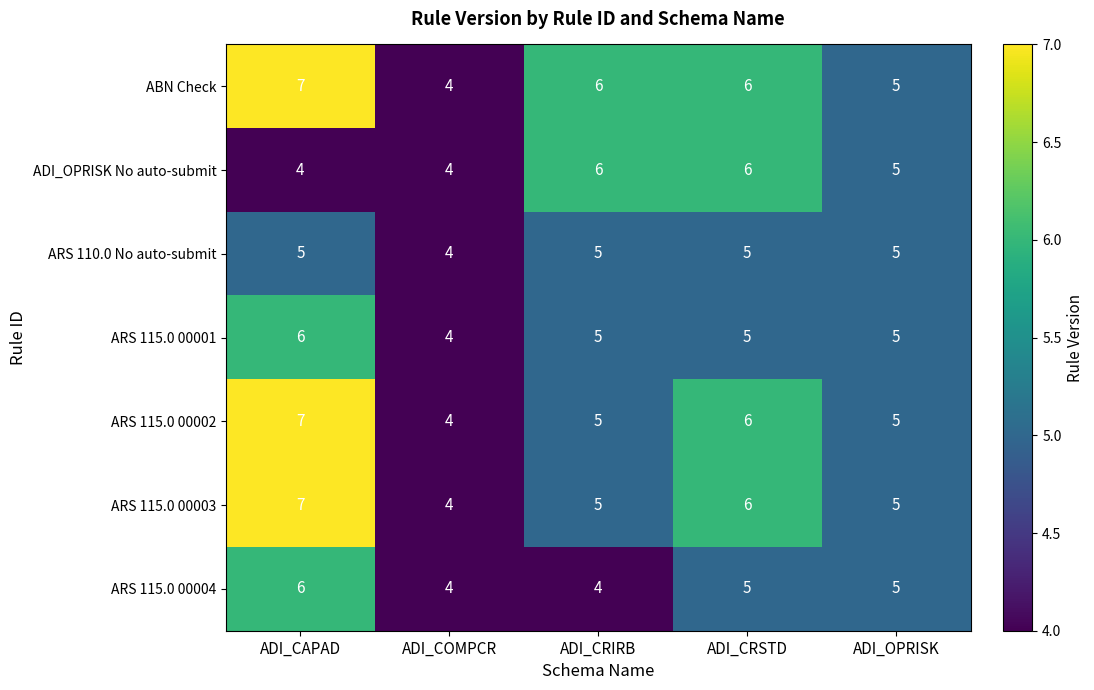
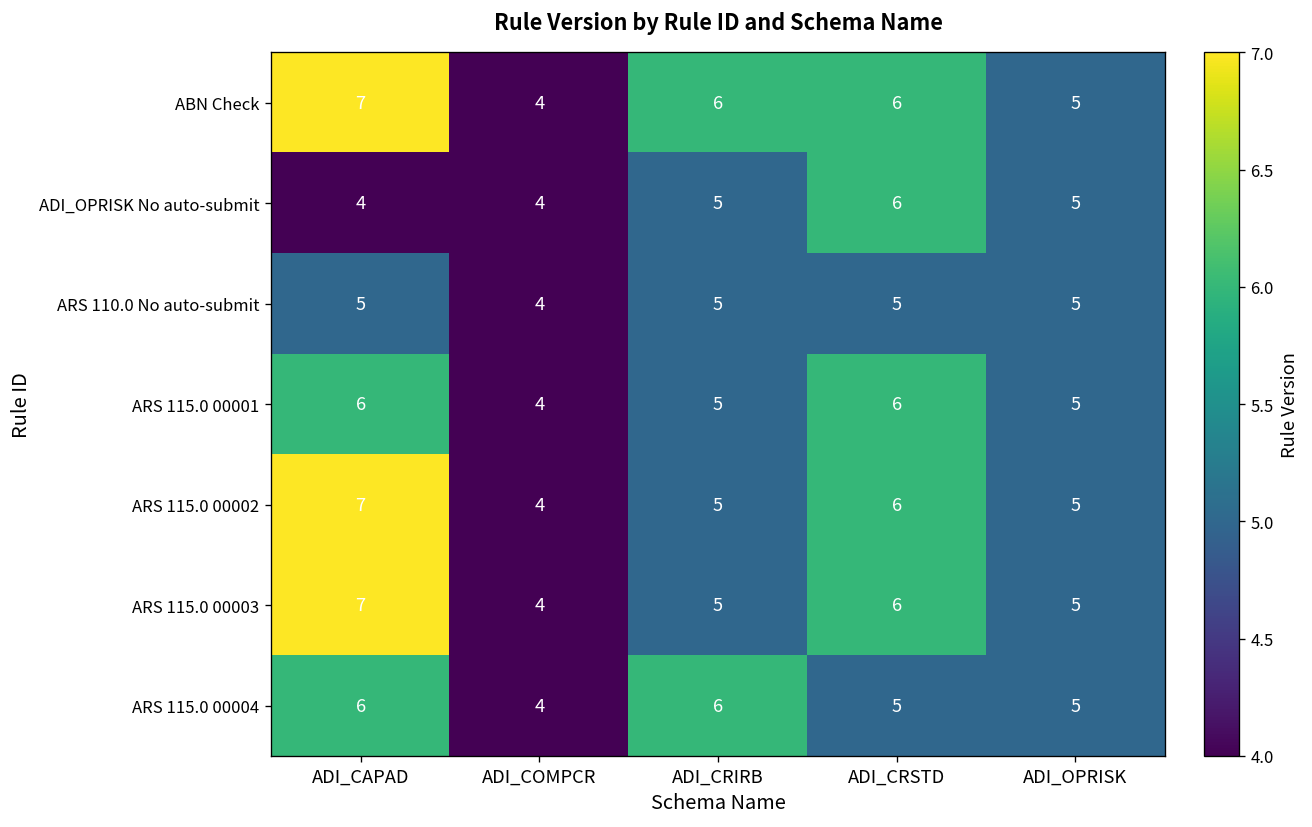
  {
    "ABN Check": {
      "ADI_CAPAD": 7,
      "ADI_COMPCR": 4,
      "ADI_CRIRB": 6,
      "ADI_CRSTD": 6,
      "ADI_OPRISK": 5
    },
    "ADI_OPRISK No auto-submit": {
      "ADI_CAPAD": 4,
      "ADI_COMPCR": 4,
-     "ADI_CRIRB": 6,
+     "ADI_CRIRB": 5,
      "ADI_CRSTD": 6,
      "ADI_OPRISK": 5
    },
    "ARS 110.0 No auto-submit": {
      "ADI_CAPAD": 5,
      "ADI_COMPCR": 4,
      "ADI_CRIRB": 5,
      "ADI_CRSTD": 5,
      "ADI_OPRISK": 5
    },
    "ARS 115.0 00001": {
      "ADI_CAPAD": 6,
      "ADI_COMPCR": 4,
      "ADI_CRIRB": 5,
-     "ADI_CRSTD": 5,
+     "ADI_CRSTD": 6,
      "ADI_OPRISK": 5
    },
    "ARS 115.0 00002": {
      "ADI_CAPAD": 7,
      "ADI_COMPCR": 4,
      "ADI_CRIRB": 5,
      "ADI_CRSTD": 6,
      "ADI_OPRISK": 5
    },
    "ARS 115.0 00003": {
      "ADI_CAPAD": 7,
      "ADI_COMPCR": 4,
      "ADI_CRIRB": 5,
      "ADI_CRSTD": 6,
      "ADI_OPRISK": 5
    },
    "ARS 115.0 00004": {
      "ADI_CAPAD": 6,
      "ADI_COMPCR": 4,
-     "ADI_CRIRB": 4,
+     "ADI_CRIRB": 6,
      "ADI_CRSTD": 5,
      "ADI_OPRISK": 5
    }
  }
